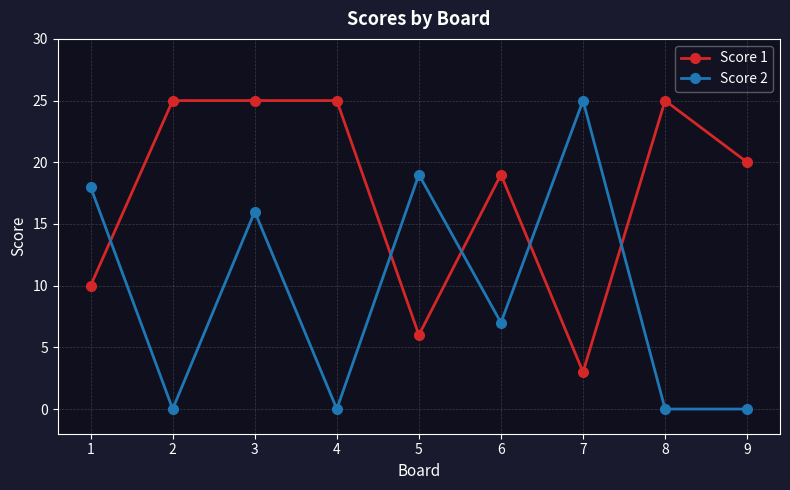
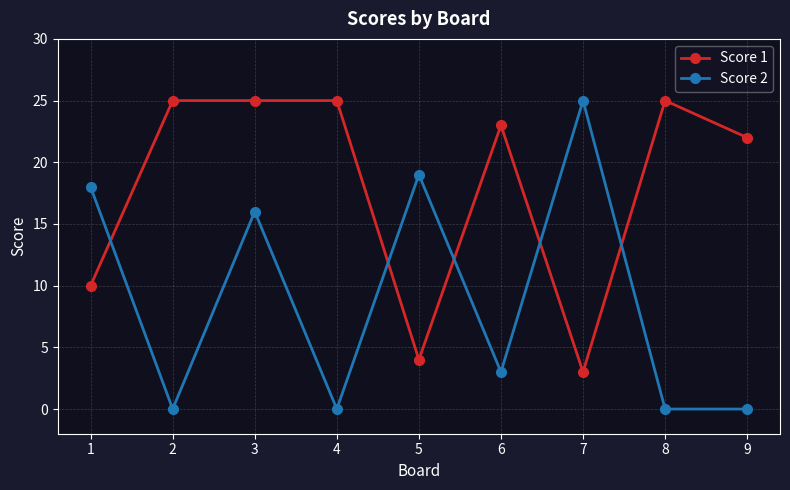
  {
    "Score 1": {
      "1": 10,
      "2": 25,
      "3": 25,
      "4": 25,
-     "5": 6,
-     "6": 19,
+     "5": 4,
+     "6": 23,
      "7": 3,
      "8": 25,
-     "9": 20
+     "9": 22
    },
    "Score 2": {
      "1": 18,
      "2": 0,
      "3": 16,
      "4": 0,
      "5": 19,
-     "6": 7,
+     "6": 3,
      "7": 25,
      "8": 0,
      "9": 0
    }
  }
